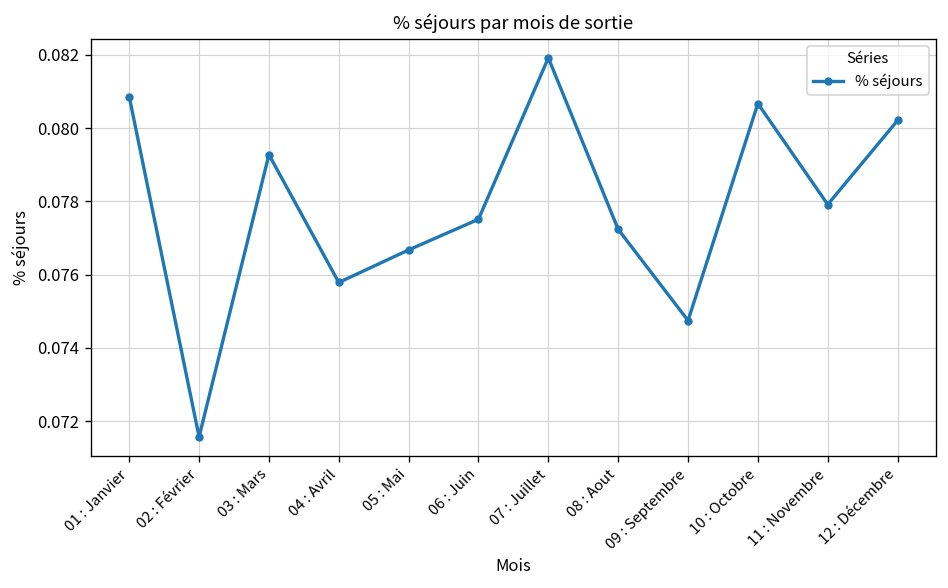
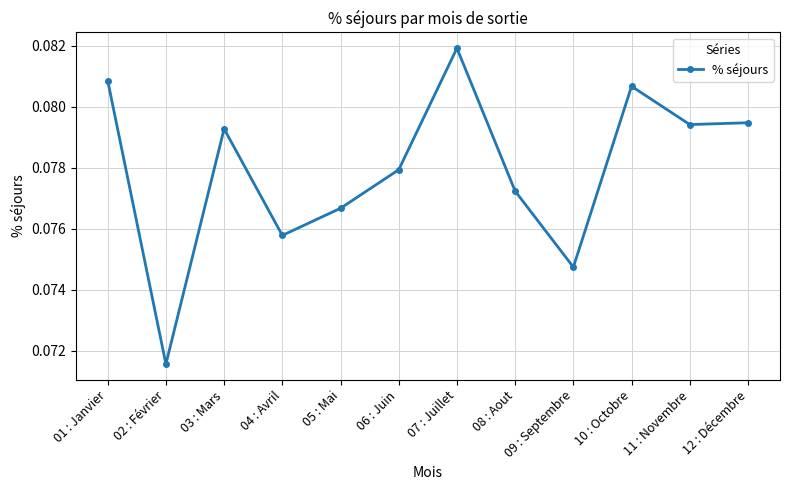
  {
    "01 : Janvier": 0.0809,
    "02 : Février": 0.0716,
    "03 : Mars": 0.0793,
    "04 : Avril": 0.0758,
    "05 : Mai": 0.0767,
-   "06 : Juin": 0.0775,
+   "06 : Juin": 0.0779,
    "07 : Juillet": 0.0819,
    "08 : Aout": 0.0772,
    "09 : Septembre": 0.0747,
    "10 : Octobre": 0.0807,
-   "11 : Novembre": 0.0779,
-   "12 : Décembre": 0.0802
+   "11 : Novembre": 0.0794,
+   "12 : Décembre": 0.0795
  }
